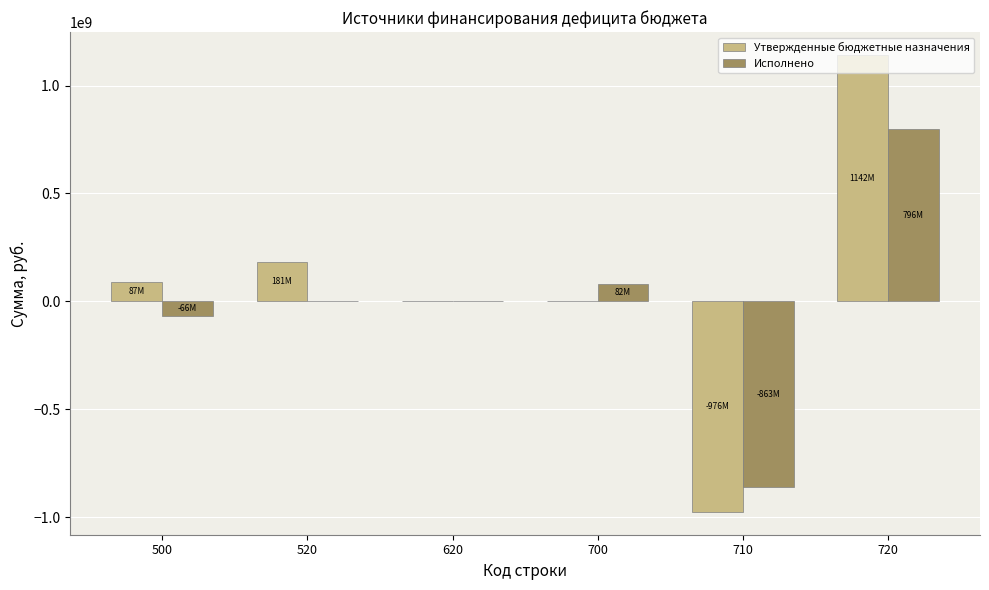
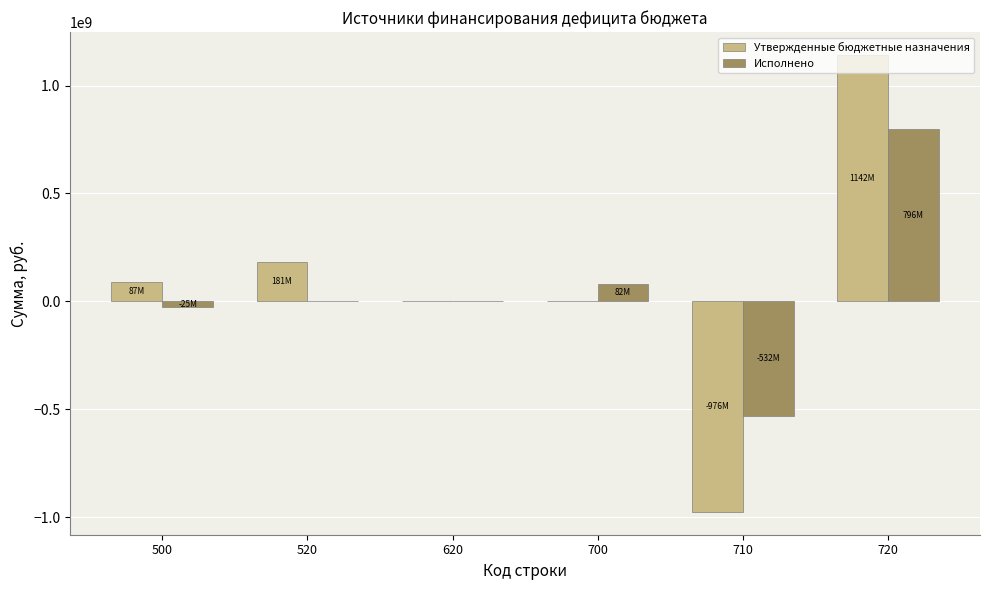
  {
    "Утвержденные бюджетные назначения": {
      "520": "181M",
      "710": "-976M"
    },
    "Исполнено": {
-     "500": "-66M",
+     "500": "-25M",
      "700": "82M",
-     "710": "-863M"
+     "710": "-532M"
    }
  }
